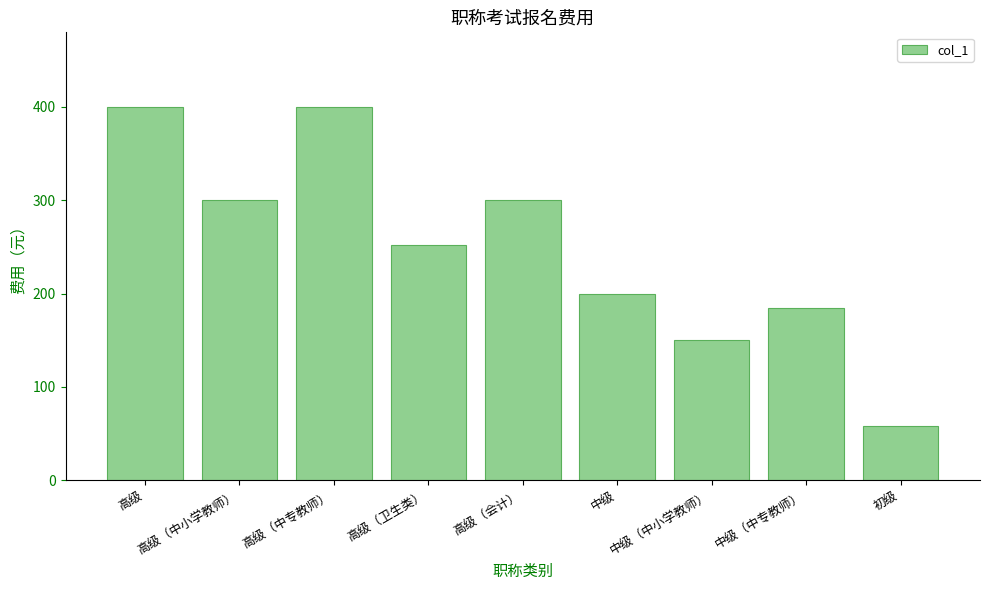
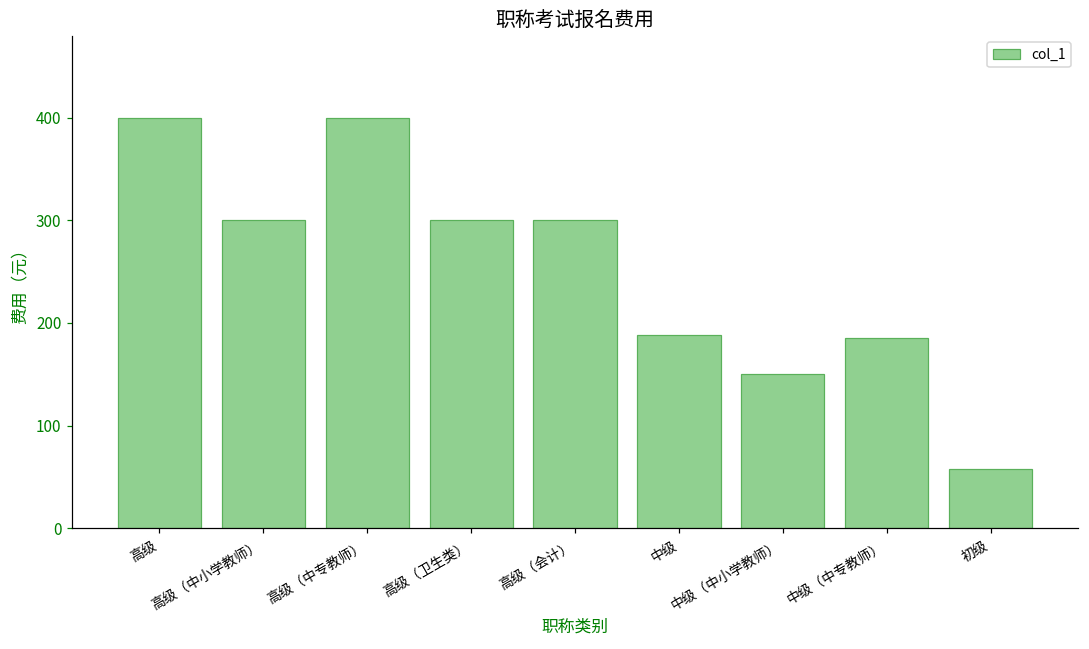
  {
    "高级": 400,
    "高级（中小学教师）": 300,
    "高级（中专教师）": 400,
-   "高级（卫生类）": 250,
+   "高级（卫生类）": 300,
    "高级（会计）": 300,
-   "中级": 200,
+   "中级": 190,
    "中级（中小学教师）": 150,
    "中级（中专教师）": 190,
    "初级": 60
  }
